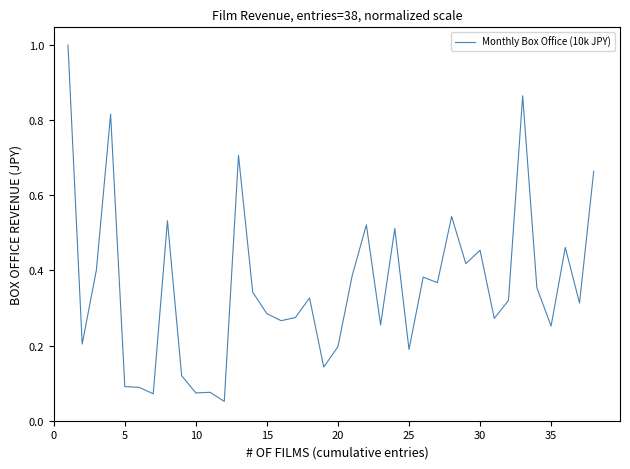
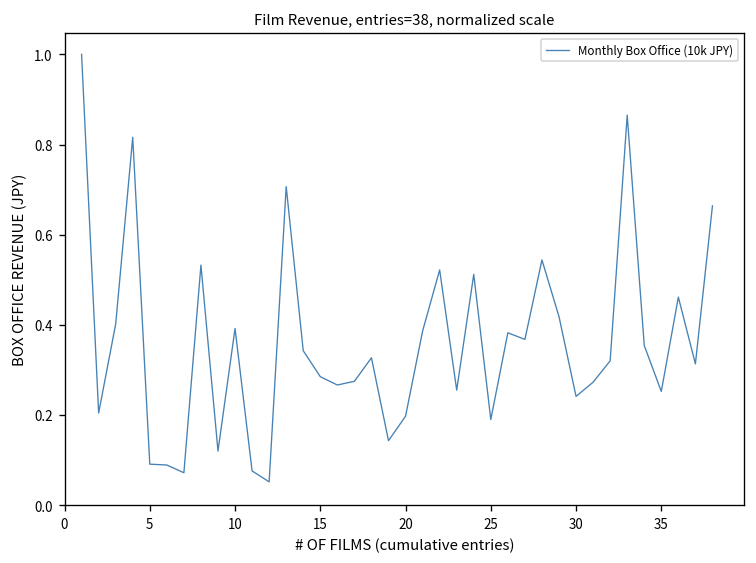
  {
    "5": 0.09,
-   "10": 0.07,
+   "10": 0.39,
    "15": 0.28,
    "20": 0.20,
    "25": 0.19,
-   "30": 0.45,
+   "30": 0.24,
    "35": 0.25
  }
